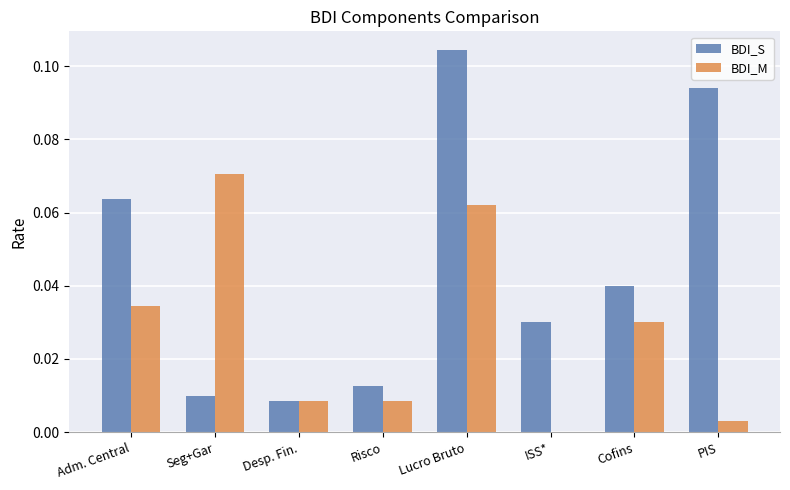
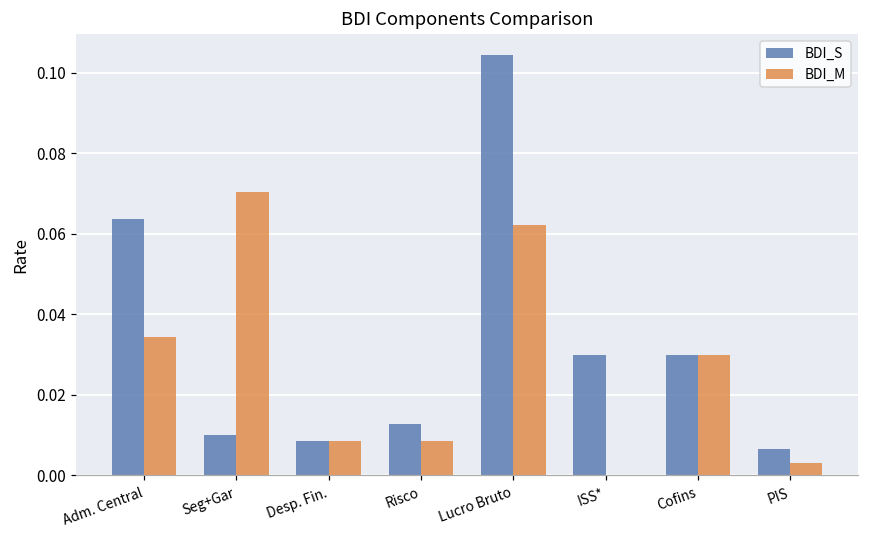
  {
    "BDI_S": {
      "Adm. Central": 0.064,
      "Seg+Gar": 0.010,
      "Desp. Fin.": 0.009,
      "Risco": 0.013,
      "Lucro Bruto": 0.104,
      "ISS*": 0.030,
-     "Cofins": 0.04,
-     "PIS": 0.094
+     "Cofins": 0.03,
+     "PIS": 0.007
    },
    "BDI_M": {
      "Adm. Central": 0.035,
      "Seg+Gar": 0.071,
      "Desp. Fin.": 0.009,
      "Risco": 0.009,
      "Lucro Bruto": 0.062,
      "ISS*": 0.000,
      "Cofins": 0.030,
      "PIS": 0.003
    }
  }
